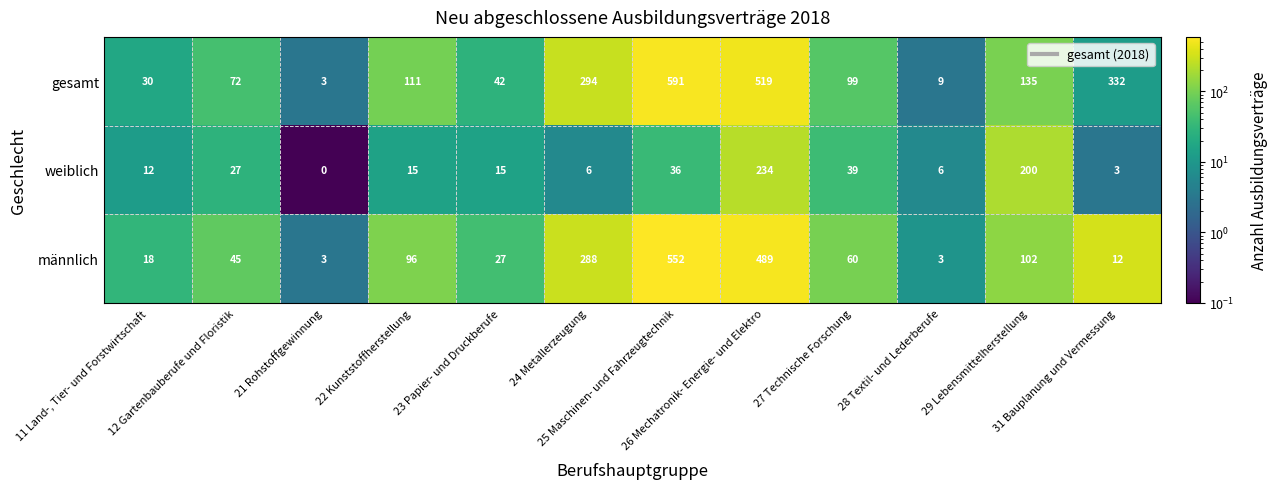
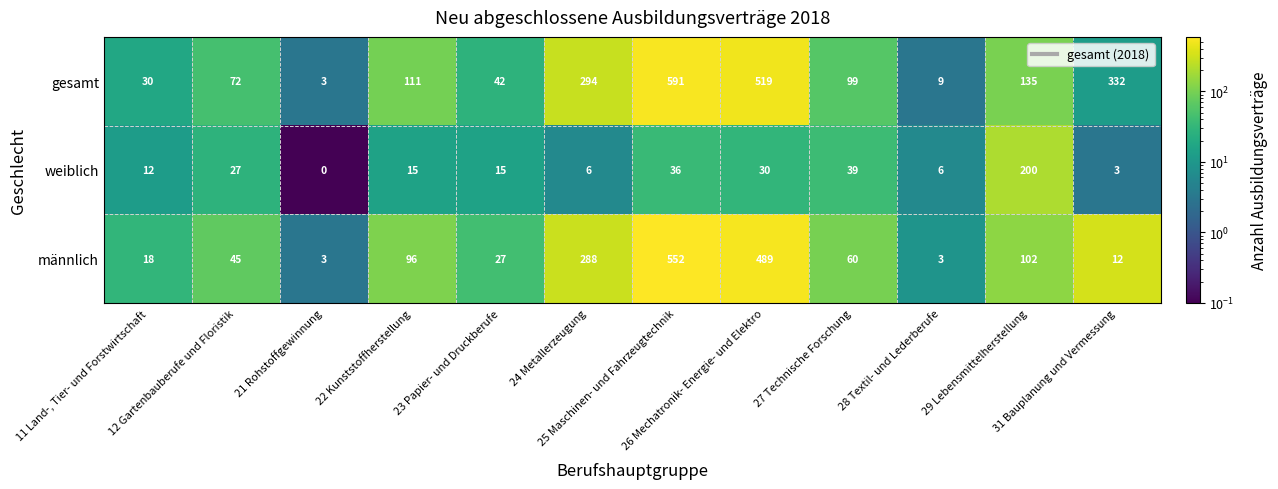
  {
    "gesamt": {
      "11 Land-, Tier- und Forstwirtschaft": 30,
      "12 Gartenbauberufe und Floristik": 72,
      "21 Rohstoffgewinnung": 3,
      "22 Kunststoffherstellung": 111,
      "23 Papier- und Druckberufe": 42,
      "24 Metallerzeugung": 294,
      "25 Maschinen- und Fahrzeugtechnik": 591,
      "26 Mechatronik- Energie- und Elektro": 519,
      "27 Technische Forschung": 99,
      "28 Textil- und Lederberufe": 9,
      "29 Lebensmittelherstellung": 135,
      "31 Bauplanung und Vermessung": 332
    },
    "weiblich": {
      "11 Land-, Tier- und Forstwirtschaft": 12,
      "12 Gartenbauberufe und Floristik": 27,
      "21 Rohstoffgewinnung": 0,
      "22 Kunststoffherstellung": 15,
      "23 Papier- und Druckberufe": 15,
      "24 Metallerzeugung": 6,
      "25 Maschinen- und Fahrzeugtechnik": 36,
-     "26 Mechatronik- Energie- und Elektro": 234,
+     "26 Mechatronik- Energie- und Elektro": 30,
      "27 Technische Forschung": 39,
      "28 Textil- und Lederberufe": 6,
      "29 Lebensmittelherstellung": 200,
      "31 Bauplanung und Vermessung": 3
    },
    "männlich": {
      "11 Land-, Tier- und Forstwirtschaft": 18,
      "12 Gartenbauberufe und Floristik": 45,
      "21 Rohstoffgewinnung": 3,
      "22 Kunststoffherstellung": 96,
      "23 Papier- und Druckberufe": 27,
      "24 Metallerzeugung": 288,
      "25 Maschinen- und Fahrzeugtechnik": 552,
      "26 Mechatronik- Energie- und Elektro": 489,
      "27 Technische Forschung": 60,
      "28 Textil- und Lederberufe": 3,
      "29 Lebensmittelherstellung": 102,
      "31 Bauplanung und Vermessung": 12
    }
  }
